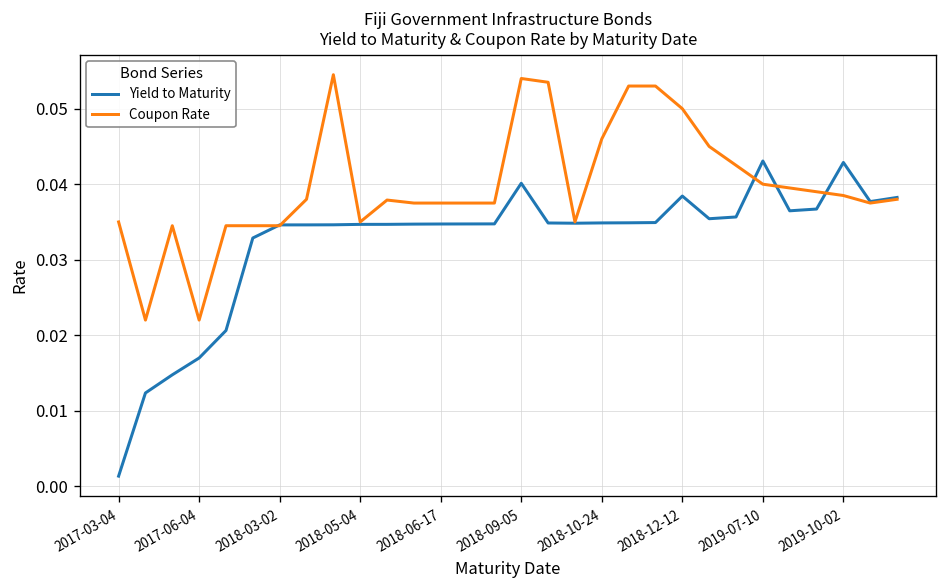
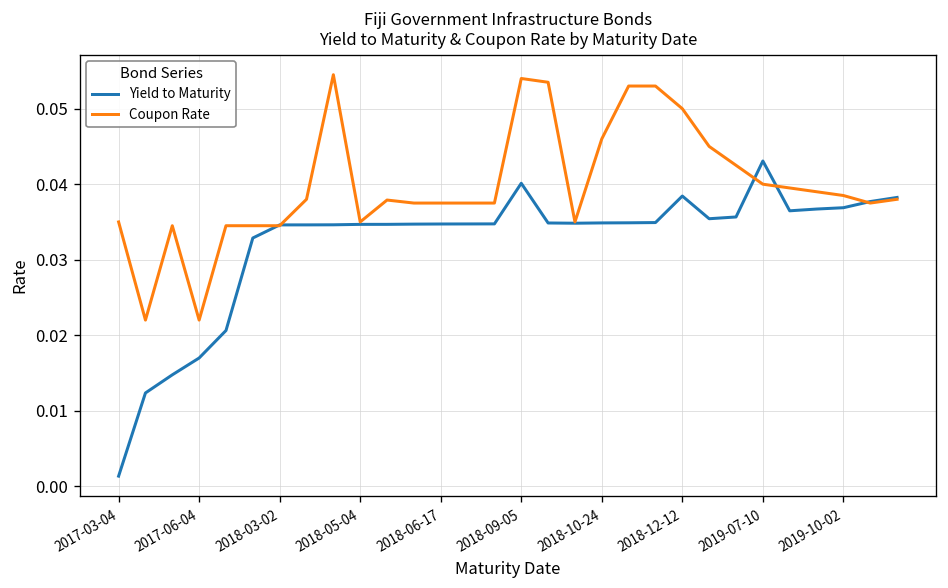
  {
    "Yield to Maturity": {
      "2017-03-04": 0.001,
      "2017-06-04": 0.017,
      "2018-06-17": 0.035,
      "2018-09-05": 0.040,
      "2018-10-24": 0.035,
      "2018-12-12": 0.038,
      "2019-07-10": 0.043,
-     "2019-10-02": 0.043
+     "2019-10-02": 0.037
    },
    "Coupon Rate": {
      "2017-03-04": 0.035,
      "2017-06-04": 0.022,
      "2018-06-17": 0.038,
      "2018-09-05": 0.054,
      "2018-10-24": 0.046,
      "2018-12-12": 0.050,
      "2019-07-10": 0.040,
      "2019-10-02": 0.039
    }
  }
